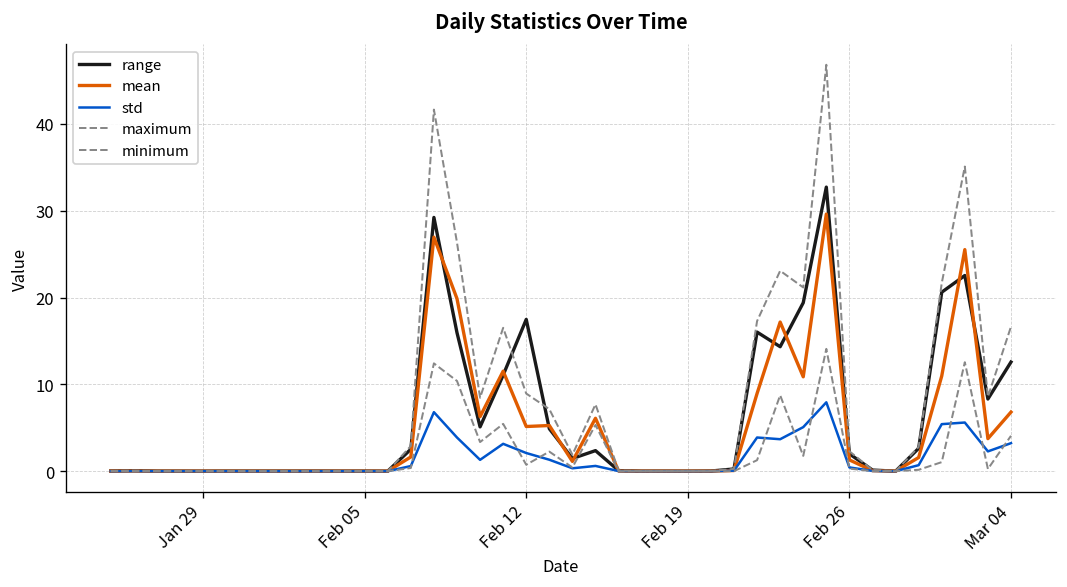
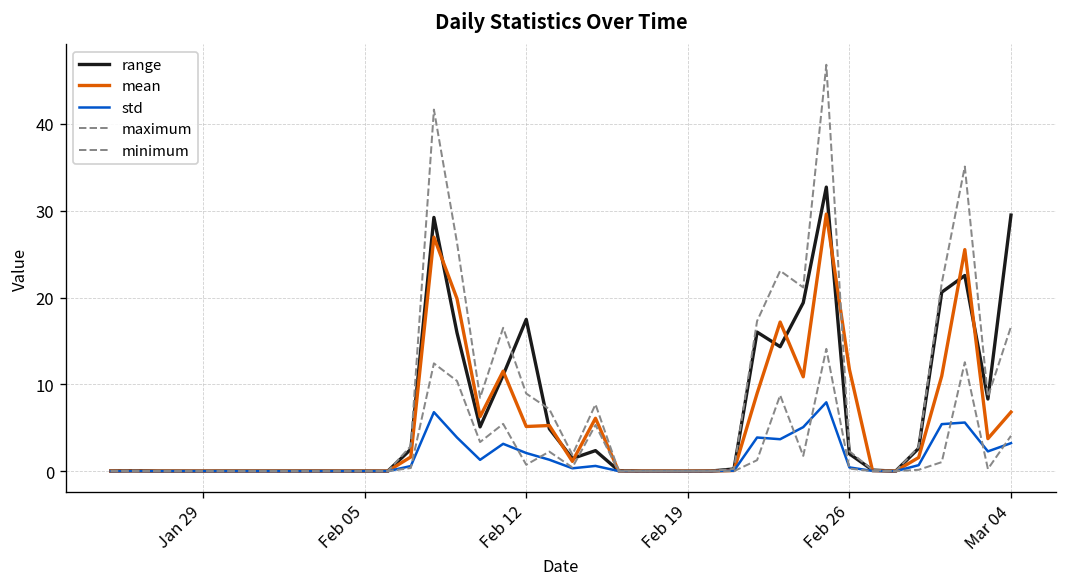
  {
    "range": {
      "Feb 12": 17,
-     "Mar 04": 13
+     "Mar 04": 29
    },
    "mean": {
      "Feb 12": 5,
-     "Feb 26": 1,
+     "Feb 26": 12,
      "Mar 04": 7
    },
    "std": {
      "Feb 12": 2,
      "Mar 04": 3
    }
  }
